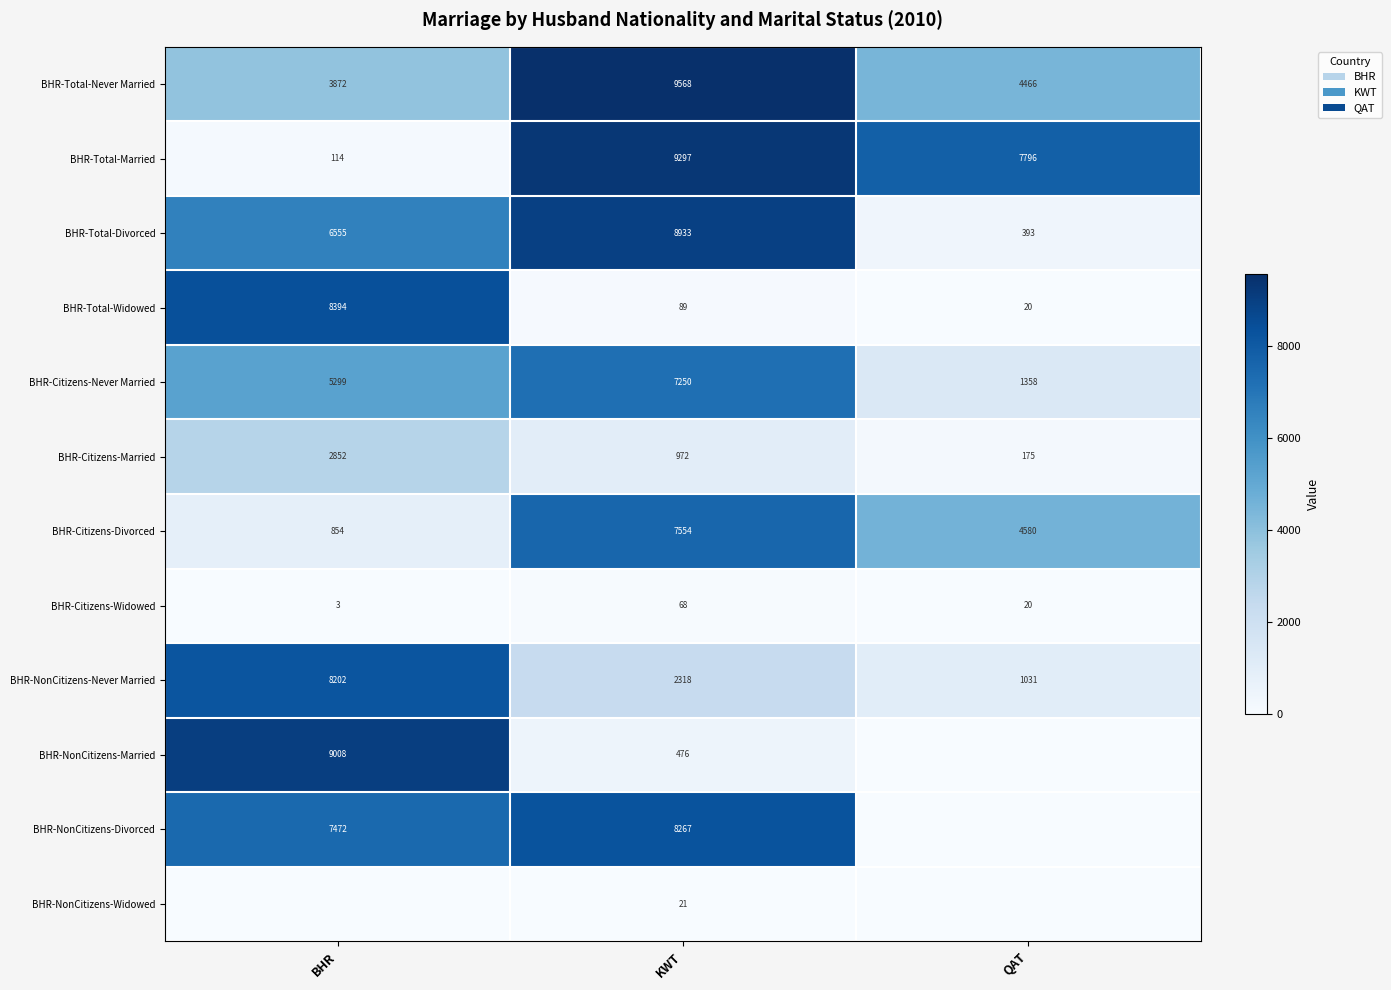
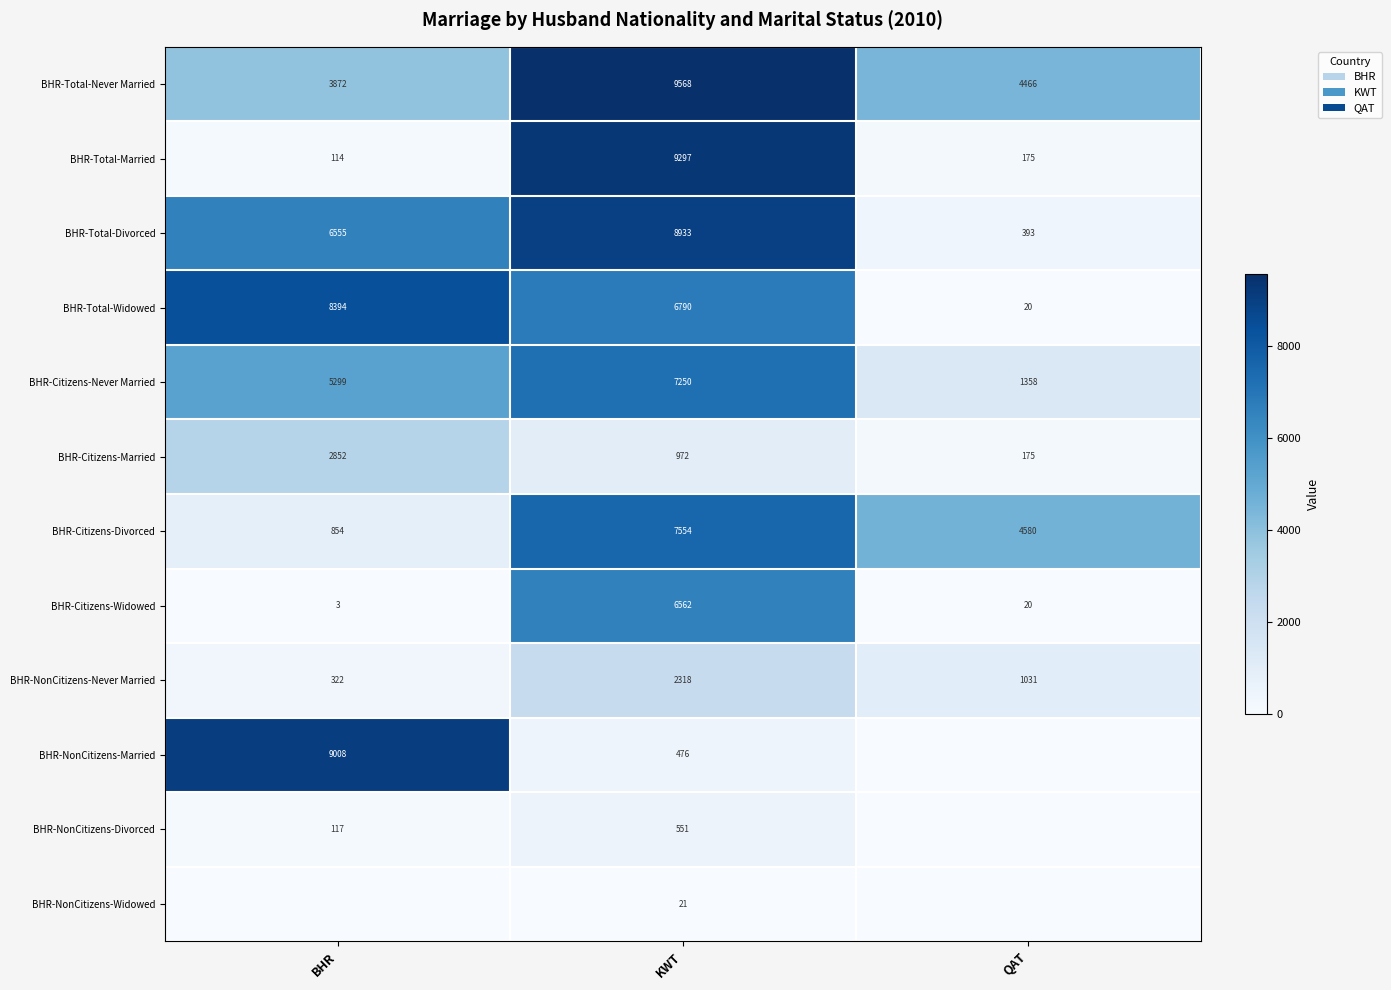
  {
    "BHR-Total-Never Married": {
      "BHR": 3872,
      "KWT": 9568,
      "QAT": 4466
    },
    "BHR-Total-Married": {
      "BHR": 114,
      "KWT": 9297,
-     "QAT": 7796
+     "QAT": 175
    },
    "BHR-Total-Divorced": {
      "BHR": 6555,
      "KWT": 8933,
      "QAT": 393
    },
    "BHR-Total-Widowed": {
      "BHR": 8394,
-     "KWT": 89,
+     "KWT": 6790,
      "QAT": 20
    },
    "BHR-Citizens-Never Married": {
      "BHR": 5299,
      "KWT": 7250,
      "QAT": 1358
    },
    "BHR-Citizens-Married": {
      "BHR": 2852,
      "KWT": 972,
      "QAT": 175
    },
    "BHR-Citizens-Divorced": {
      "BHR": 854,
      "KWT": 7554,
      "QAT": 4580
    },
    "BHR-Citizens-Widowed": {
      "BHR": 3,
-     "KWT": 68,
+     "KWT": 6562,
      "QAT": 20
    },
    "BHR-NonCitizens-Never Married": {
-     "BHR": 8202,
+     "BHR": 322,
      "KWT": 2318,
      "QAT": 1031
    },
    "BHR-NonCitizens-Married": {
      "BHR": 9008,
      "KWT": 476
    },
    "BHR-NonCitizens-Divorced": {
-     "BHR": 7472,
-     "KWT": 8267
+     "BHR": 117,
+     "KWT": 551
    },
    "BHR-NonCitizens-Widowed": {
      "KWT": 21
    }
  }
